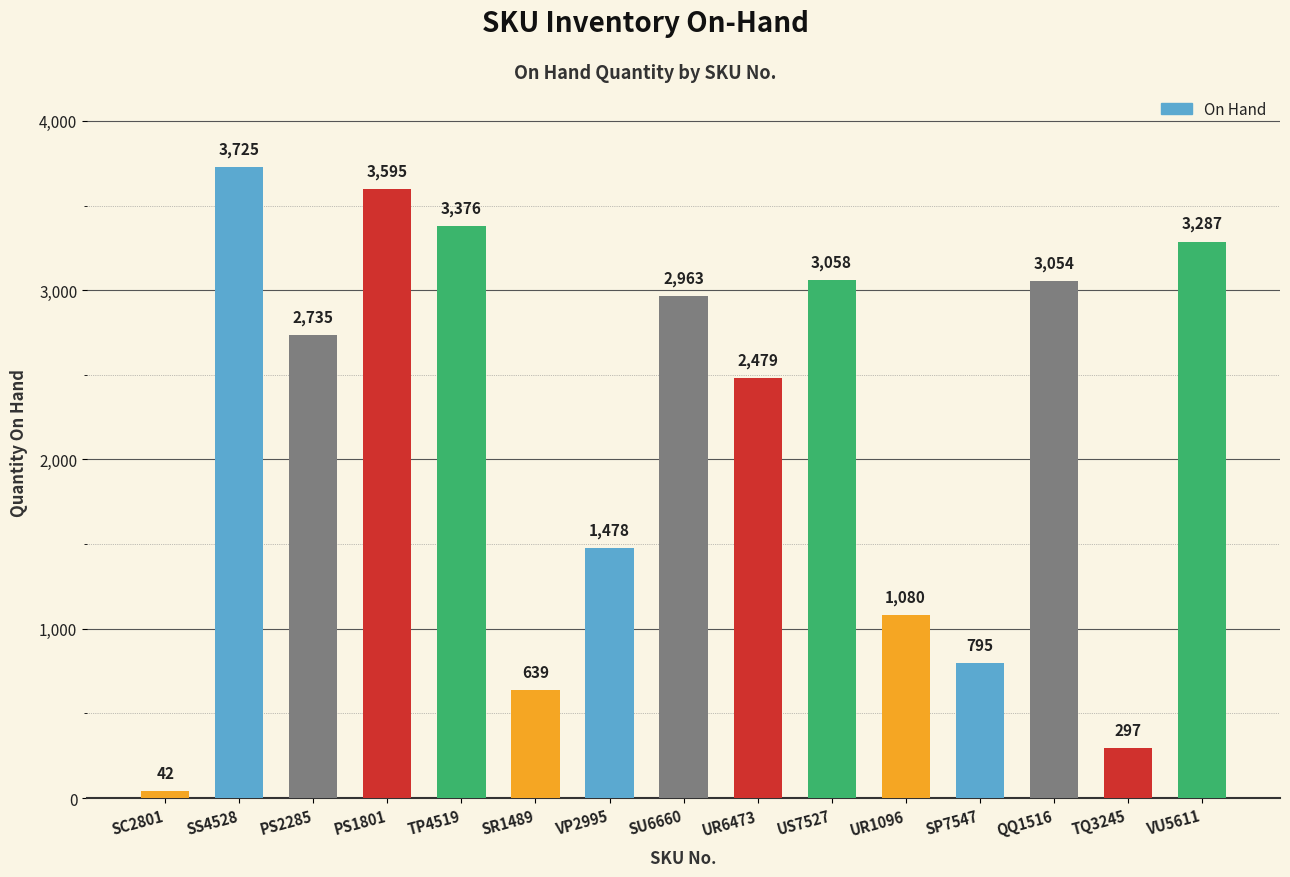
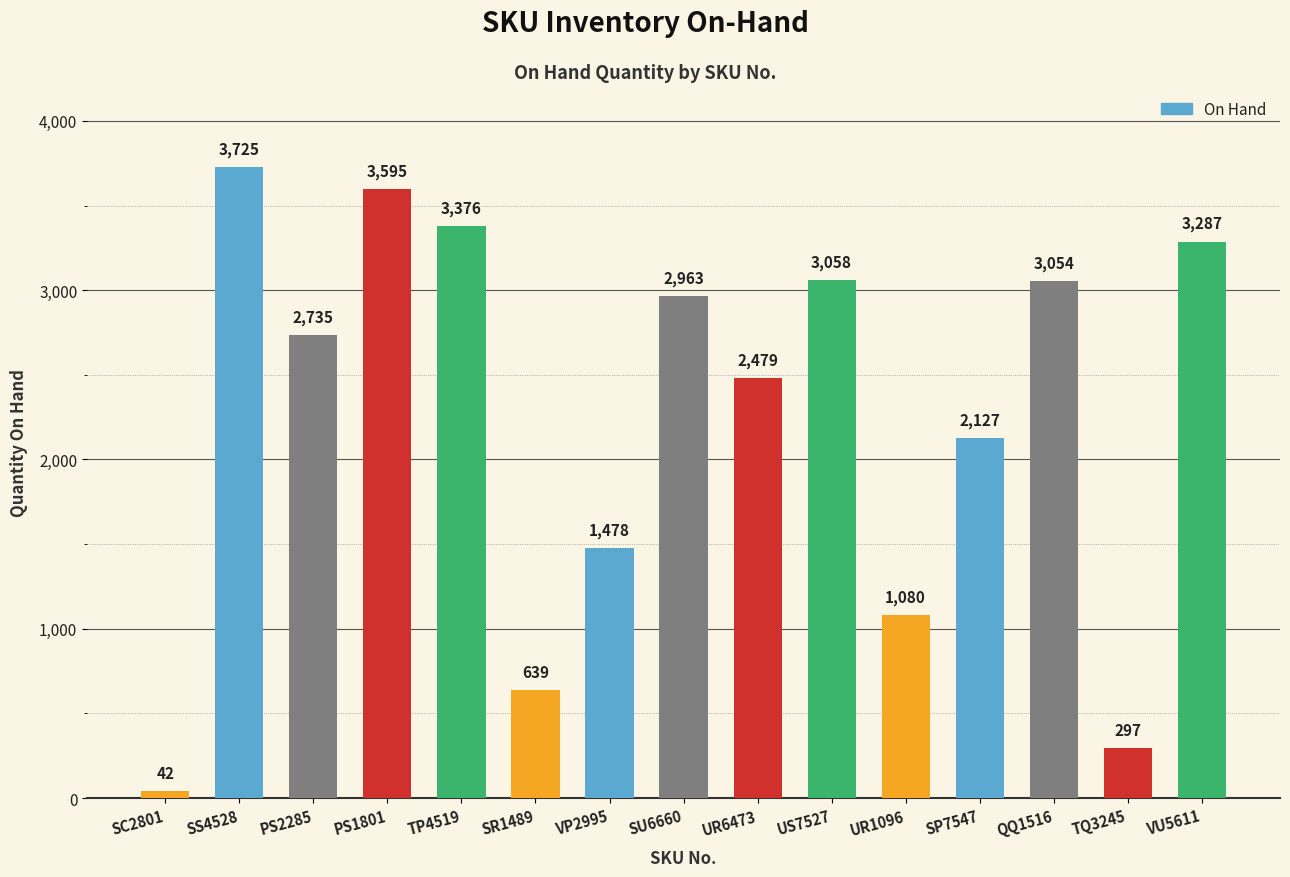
  {
    "SC2801": "42",
    "SS4528": "3,725",
    "PS2285": "2,735",
    "PS1801": "3,595",
    "TP4519": "3,376",
    "SR1489": "639",
    "VP2995": "1,478",
    "SU6660": "2,963",
    "UR6473": "2,479",
    "US7527": "3,058",
    "UR1096": "1,080",
-   "SP7547": "795",
+   "SP7547": "2,127",
    "QQ1516": "3,054",
    "TQ3245": "297",
    "VU5611": "3,287"
  }
